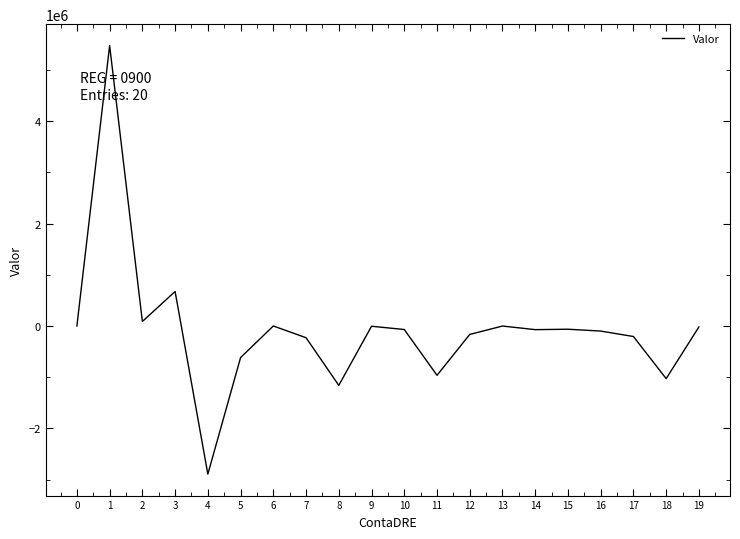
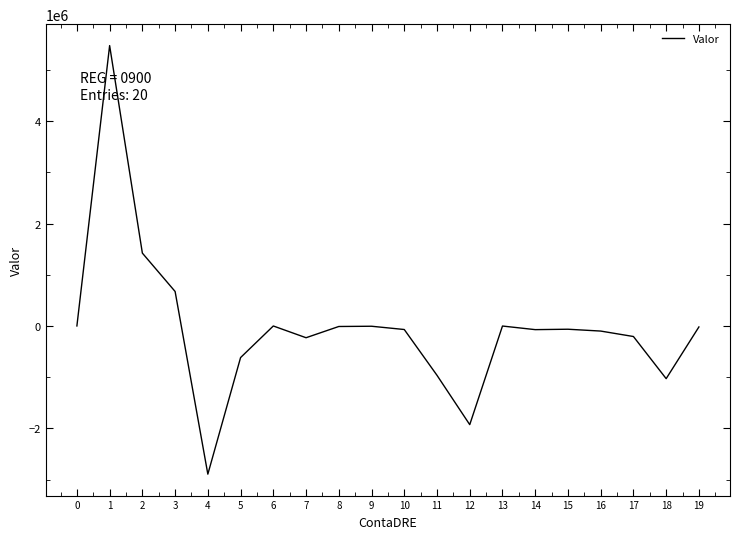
  {
    "0": 0,
    "1": 5500000,
-   "2": 100000,
+   "2": 1400000,
    "3": 700000,
    "4": -2900000,
    "5": -600000,
    "6": 0,
    "7": -200000,
-   "8": -1200000,
+   "8": 0,
    "9": 0,
    "10": -100000,
    "11": -1000000,
-   "12": -200000,
+   "12": -1900000,
    "13": 0,
    "14": -100000,
    "15": -100000,
    "16": -100000,
    "17": -200000,
    "18": -1000000,
    "19": 0
  }
